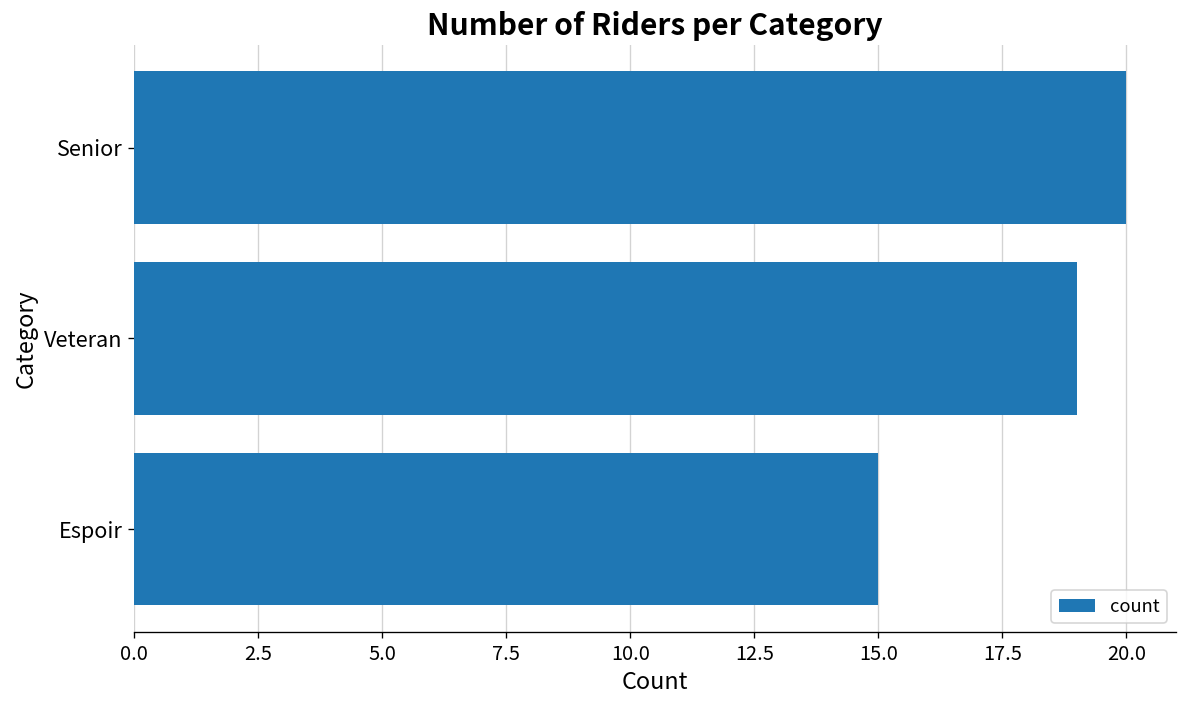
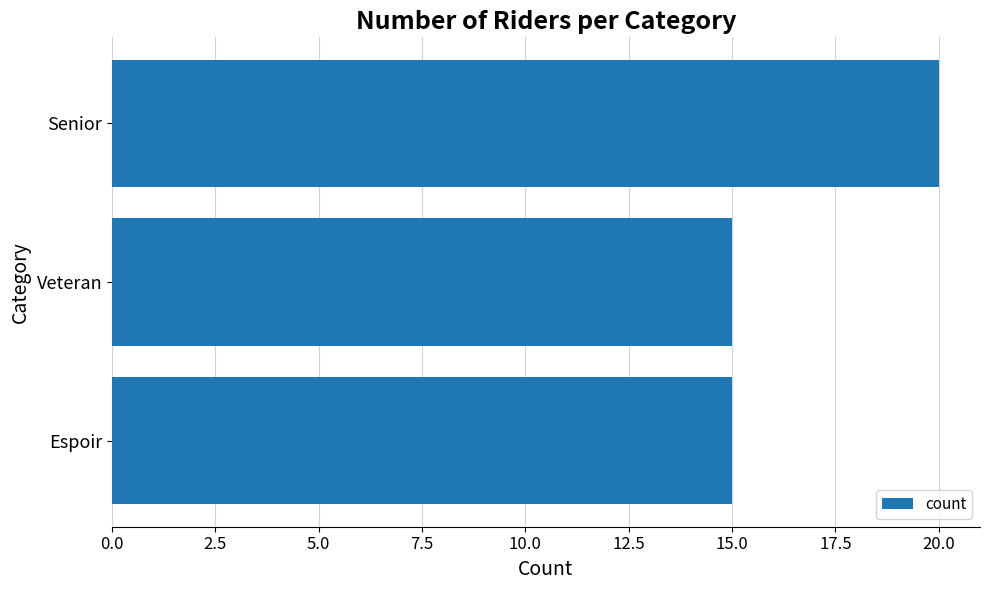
  {
    "Senior": 20,
-   "Veteran": 19,
+   "Veteran": 15,
    "Espoir": 15
  }
